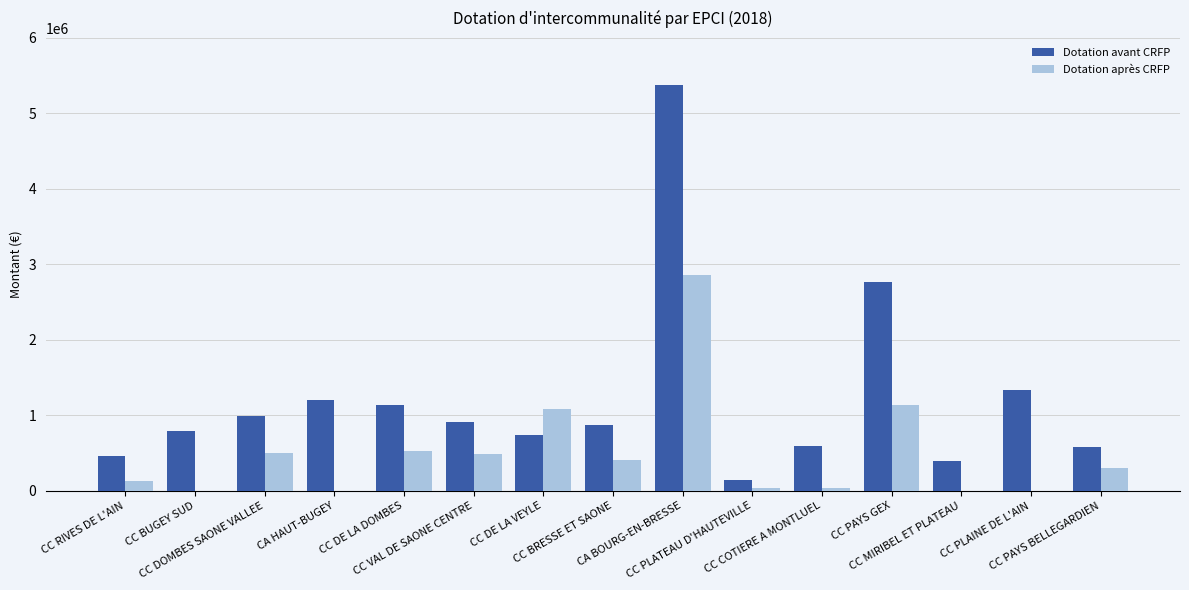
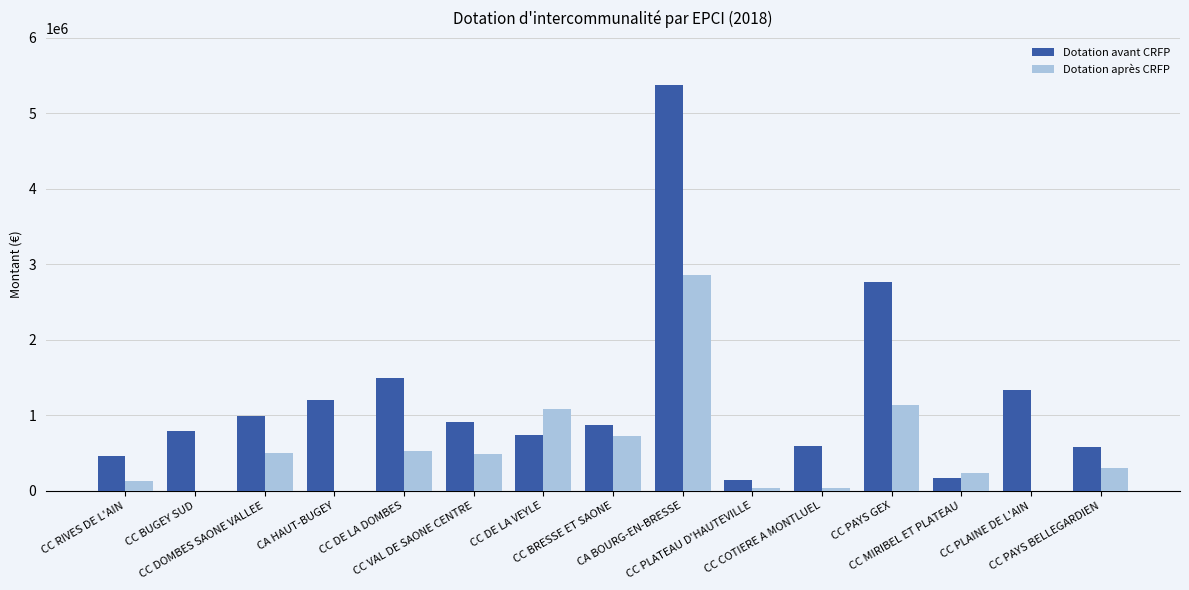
  {
    "Dotation avant CRFP": {
      "CC RIVES DE L'AIN": 500000,
      "CC BUGEY SUD": 800000,
      "CC DOMBES SAONE VALLEE": 1000000,
      "CA HAUT-BUGEY": 1200000,
-     "CC DE LA DOMBES": 1100000,
+     "CC DE LA DOMBES": 1500000,
      "CC VAL DE SAONE CENTRE": 900000,
      "CC DE LA VEYLE": 700000,
      "CC BRESSE ET SAONE": 900000,
      "CA BOURG-EN-BRESSE": 5400000,
      "CC PLATEAU D'HAUTEVILLE": 100000,
      "CC COTIERE A MONTLUEL": 600000,
      "CC PAYS GEX": 2800000,
-     "CC MIRIBEL ET PLATEAU": 400000,
+     "CC MIRIBEL ET PLATEAU": 200000,
      "CC PLAINE DE L'AIN": 1300000,
      "CC PAYS BELLEGARDIEN": 600000
    },
    "Dotation après CRFP": {
      "CC RIVES DE L'AIN": 100000,
      "CC BUGEY SUD": 0,
      "CC DOMBES SAONE VALLEE": 500000,
      "CA HAUT-BUGEY": 0,
      "CC DE LA DOMBES": 500000,
      "CC VAL DE SAONE CENTRE": 500000,
      "CC DE LA VEYLE": 1100000,
-     "CC BRESSE ET SAONE": 400000,
+     "CC BRESSE ET SAONE": 700000,
      "CA BOURG-EN-BRESSE": 2900000,
      "CC COTIERE A MONTLUEL": 0,
      "CC PAYS GEX": 1100000,
-     "CC MIRIBEL ET PLATEAU": 0,
+     "CC MIRIBEL ET PLATEAU": 200000,
      "CC PLAINE DE L'AIN": 0,
      "CC PAYS BELLEGARDIEN": 300000
    }
  }
